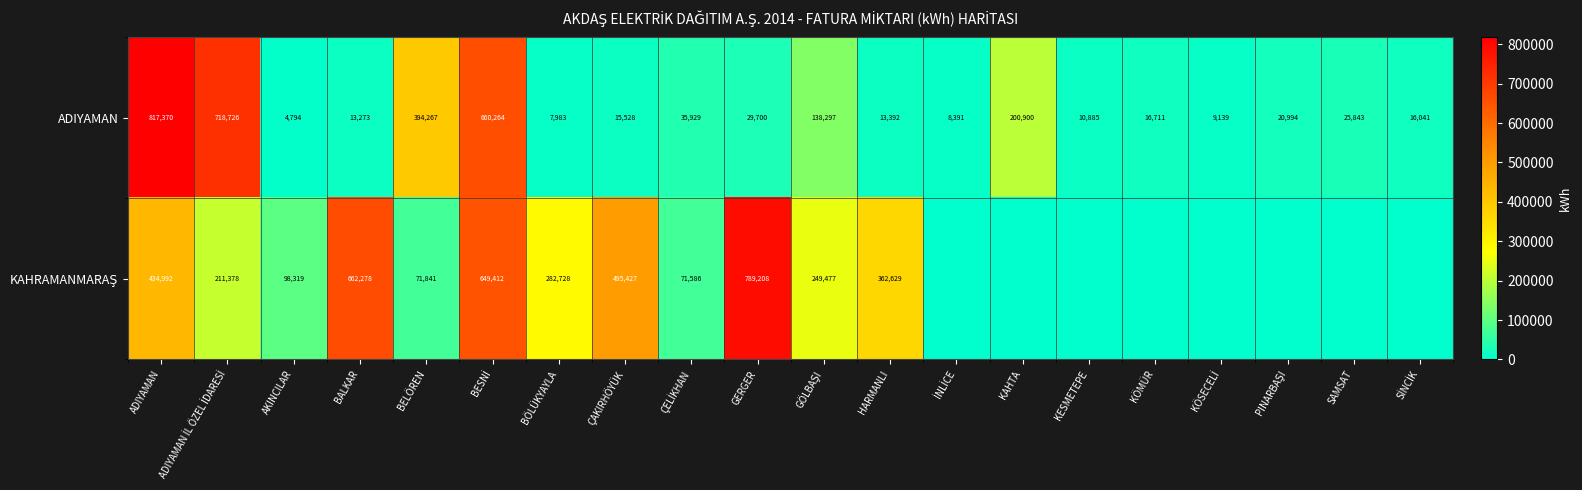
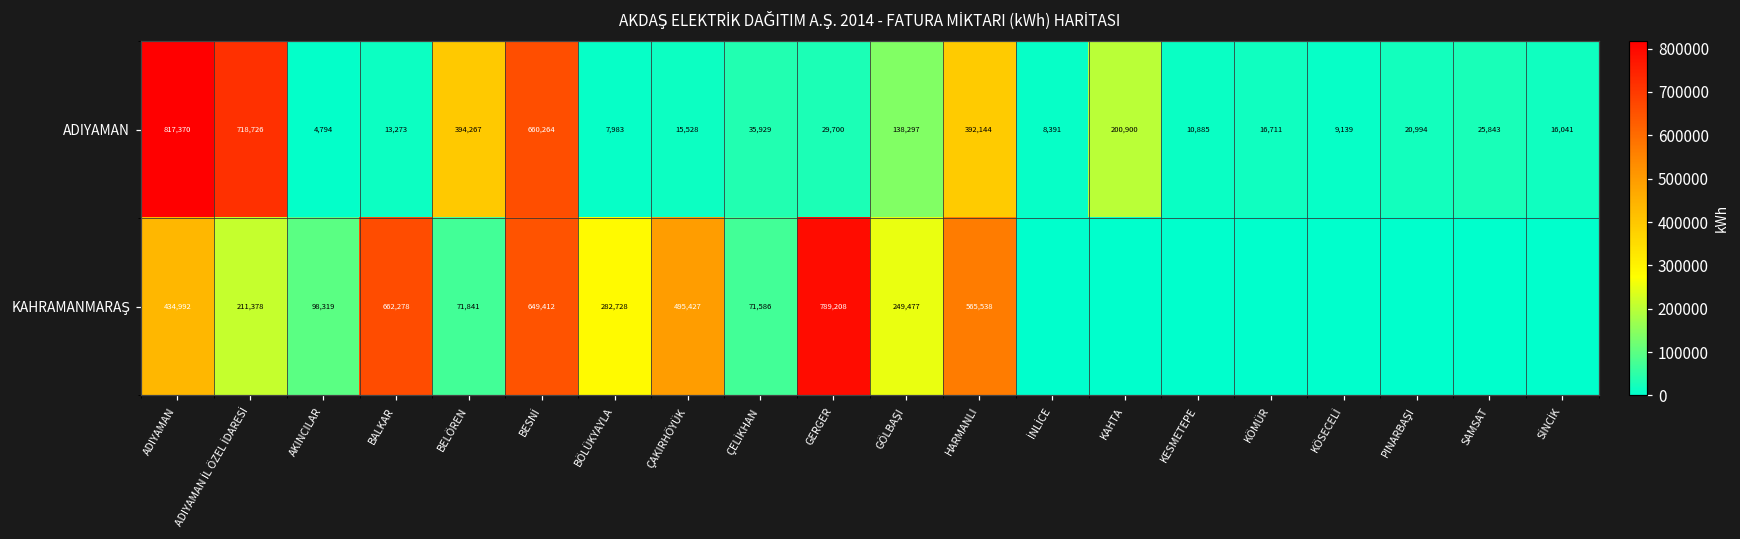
  {
    "ADIYAMAN": {
      "ADIYAMAN": "817,370",
      "ADIYAMAN İL ÖZEL İDARESİ": "718,726",
      "AKINCILAR": "4,794",
      "BALKAR": "13,273",
      "BELÖREN": "394,267",
      "BESNİ": "660,264",
      "BÖLÜKYAYLA": "7,983",
      "ÇAKIRHÖYÜK": "15,528",
      "ÇELİKHAN": "35,929",
      "GERGER": "29,700",
      "GÖLBAŞI": "138,297",
-     "HARMANLI": "13,392",
+     "HARMANLI": "392,144",
      "İNLİCE": "8,391",
      "KAHTA": "200,900",
      "KESMETEPE": "10,885",
      "KÖMÜR": "16,711",
      "KÖSECELİ": "9,139",
      "PINARBAŞI": "20,994",
      "SAMSAT": "25,843",
      "SİNCİK": "16,041"
    },
    "KAHRAMANMARAŞ": {
      "ADIYAMAN": "434,992",
      "ADIYAMAN İL ÖZEL İDARESİ": "211,378",
      "AKINCILAR": "98,319",
      "BALKAR": "662,278",
      "BELÖREN": "71,841",
      "BESNİ": "649,412",
      "BÖLÜKYAYLA": "282,728",
      "ÇAKIRHÖYÜK": "495,427",
      "ÇELİKHAN": "71,586",
      "GERGER": "789,208",
      "GÖLBAŞI": "249,477",
-     "HARMANLI": "362,629"
+     "HARMANLI": "565,538"
    }
  }
